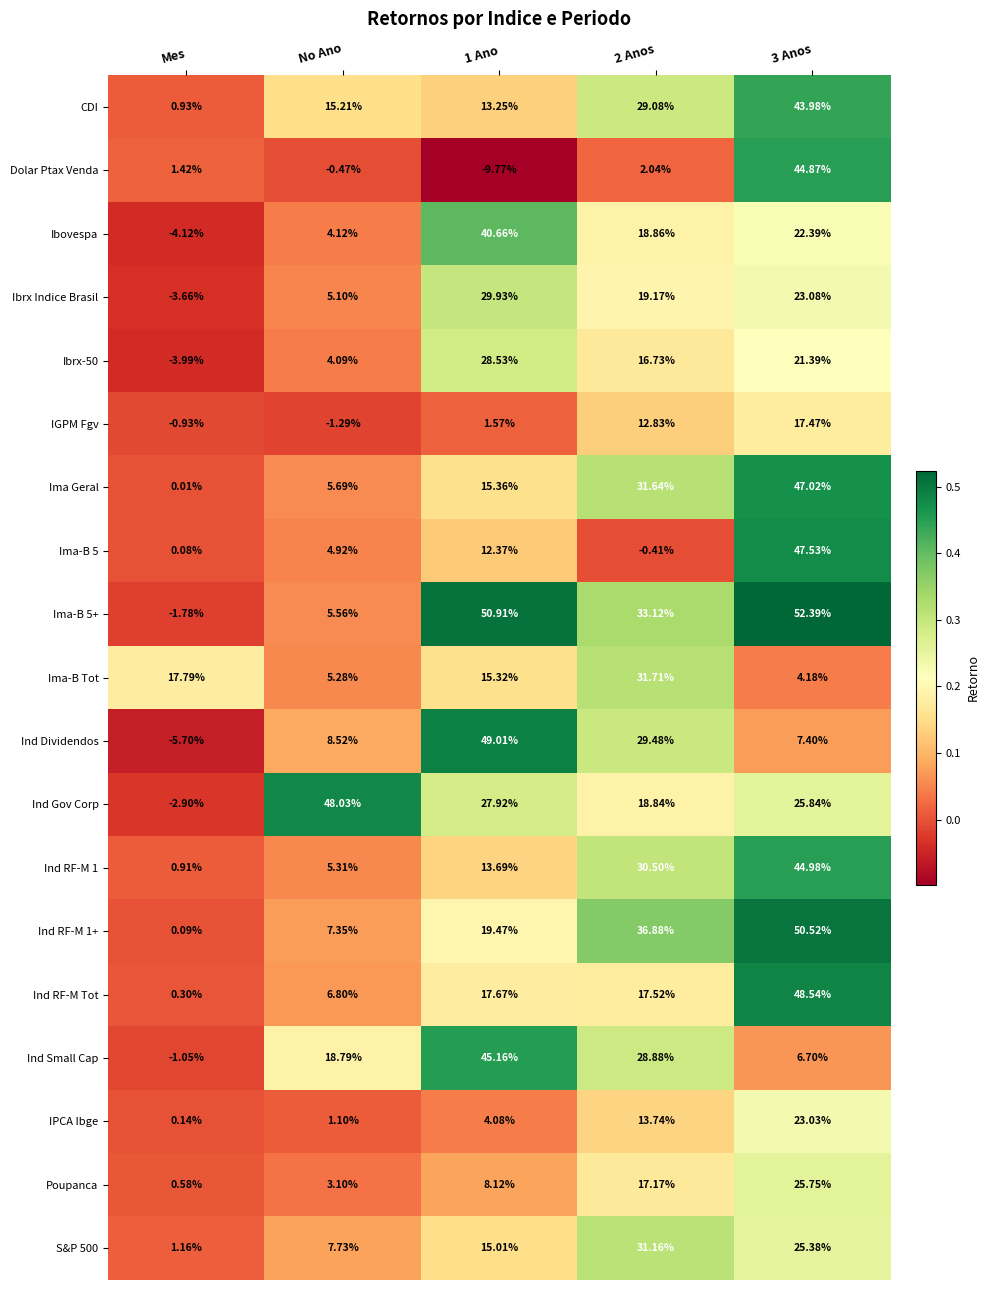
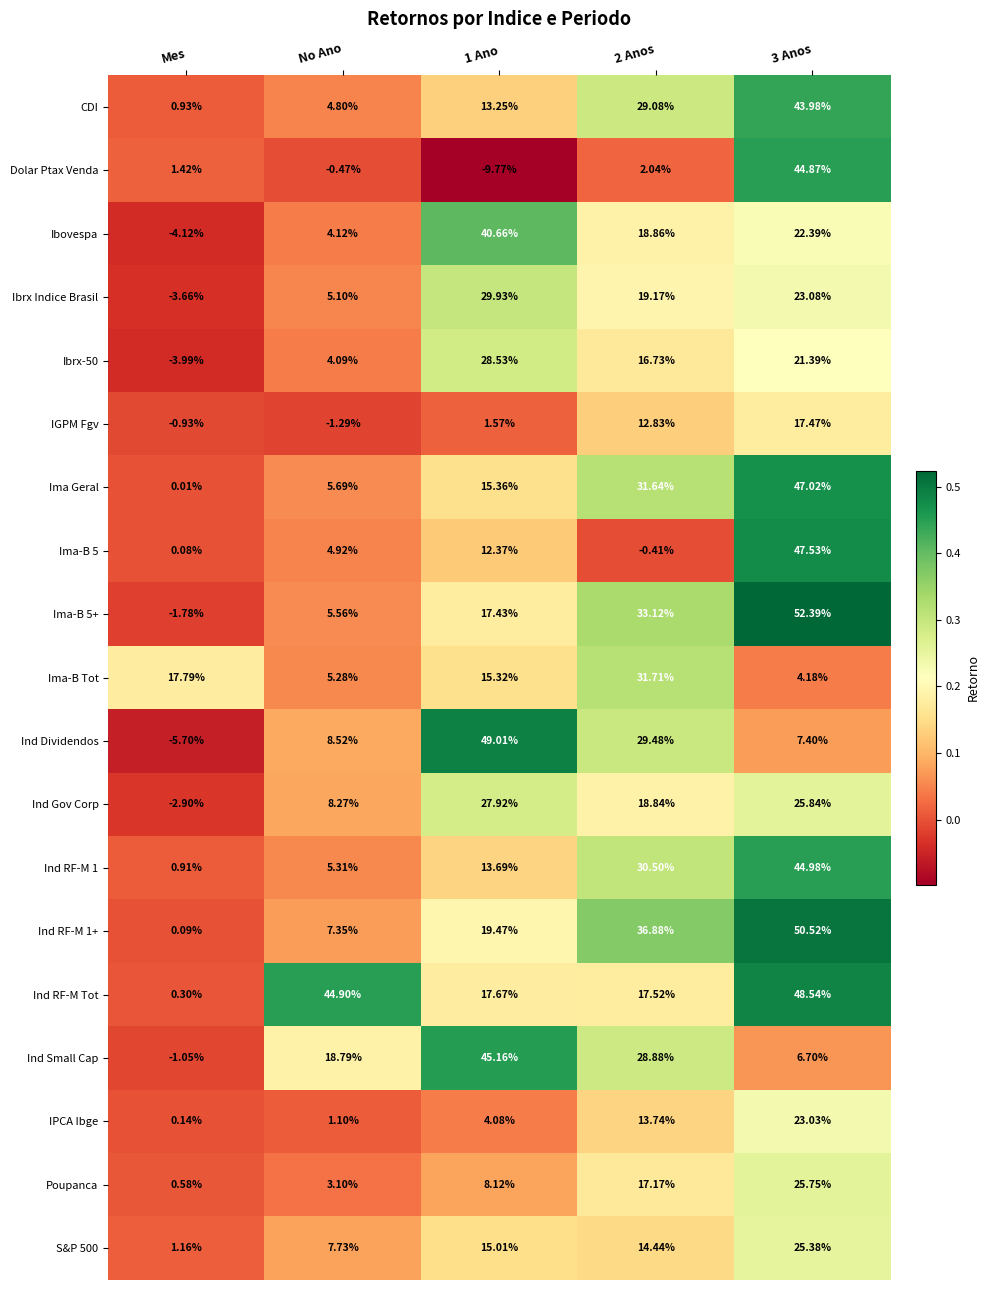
  {
    "CDI": {
      "Mes": "0.93%",
-     "No Ano": "15.21%",
+     "No Ano": "4.80%",
      "1 Ano": "13.25%",
      "2 Anos": "29.08%",
      "3 Anos": "43.98%"
    },
    "Dolar Ptax Venda": {
      "Mes": "1.42%",
      "No Ano": "-0.47%",
      "1 Ano": "-9.77%",
      "2 Anos": "2.04%",
      "3 Anos": "44.87%"
    },
    "Ibovespa": {
      "Mes": "-4.12%",
      "No Ano": "4.12%",
      "1 Ano": "40.66%",
      "2 Anos": "18.86%",
      "3 Anos": "22.39%"
    },
    "Ibrx Indice Brasil": {
      "Mes": "-3.66%",
      "No Ano": "5.10%",
      "1 Ano": "29.93%",
      "2 Anos": "19.17%",
      "3 Anos": "23.08%"
    },
    "Ibrx-50": {
      "Mes": "-3.99%",
      "No Ano": "4.09%",
      "1 Ano": "28.53%",
      "2 Anos": "16.73%",
      "3 Anos": "21.39%"
    },
    "IGPM Fgv": {
      "Mes": "-0.93%",
      "No Ano": "-1.29%",
      "1 Ano": "1.57%",
      "2 Anos": "12.83%",
      "3 Anos": "17.47%"
    },
    "Ima Geral": {
      "Mes": "0.01%",
      "No Ano": "5.69%",
      "1 Ano": "15.36%",
      "2 Anos": "31.64%",
      "3 Anos": "47.02%"
    },
    "Ima-B 5": {
      "Mes": "0.08%",
      "No Ano": "4.92%",
      "1 Ano": "12.37%",
      "2 Anos": "-0.41%",
      "3 Anos": "47.53%"
    },
    "Ima-B 5+": {
      "Mes": "-1.78%",
      "No Ano": "5.56%",
-     "1 Ano": "50.91%",
+     "1 Ano": "17.43%",
      "2 Anos": "33.12%",
      "3 Anos": "52.39%"
    },
    "Ima-B Tot": {
      "Mes": "17.79%",
      "No Ano": "5.28%",
      "1 Ano": "15.32%",
      "2 Anos": "31.71%",
      "3 Anos": "4.18%"
    },
    "Ind Dividendos": {
      "Mes": "-5.70%",
      "No Ano": "8.52%",
      "1 Ano": "49.01%",
      "2 Anos": "29.48%",
      "3 Anos": "7.40%"
    },
    "Ind Gov Corp": {
      "Mes": "-2.90%",
-     "No Ano": "48.03%",
+     "No Ano": "8.27%",
      "1 Ano": "27.92%",
      "2 Anos": "18.84%",
      "3 Anos": "25.84%"
    },
    "Ind RF-M 1": {
      "Mes": "0.91%",
      "No Ano": "5.31%",
      "1 Ano": "13.69%",
      "2 Anos": "30.50%",
      "3 Anos": "44.98%"
    },
    "Ind RF-M 1+": {
      "Mes": "0.09%",
      "No Ano": "7.35%",
      "1 Ano": "19.47%",
      "2 Anos": "36.88%",
      "3 Anos": "50.52%"
    },
    "Ind RF-M Tot": {
      "Mes": "0.30%",
-     "No Ano": "6.80%",
+     "No Ano": "44.90%",
      "1 Ano": "17.67%",
      "2 Anos": "17.52%",
      "3 Anos": "48.54%"
    },
    "Ind Small Cap": {
      "Mes": "-1.05%",
      "No Ano": "18.79%",
      "1 Ano": "45.16%",
      "2 Anos": "28.88%",
      "3 Anos": "6.70%"
    },
    "IPCA Ibge": {
      "Mes": "0.14%",
      "No Ano": "1.10%",
      "1 Ano": "4.08%",
      "2 Anos": "13.74%",
      "3 Anos": "23.03%"
    },
    "Poupanca": {
      "Mes": "0.58%",
      "No Ano": "3.10%",
      "1 Ano": "8.12%",
      "2 Anos": "17.17%",
      "3 Anos": "25.75%"
    },
    "S&P 500": {
      "Mes": "1.16%",
      "No Ano": "7.73%",
      "1 Ano": "15.01%",
-     "2 Anos": "31.16%",
+     "2 Anos": "14.44%",
      "3 Anos": "25.38%"
    }
  }
